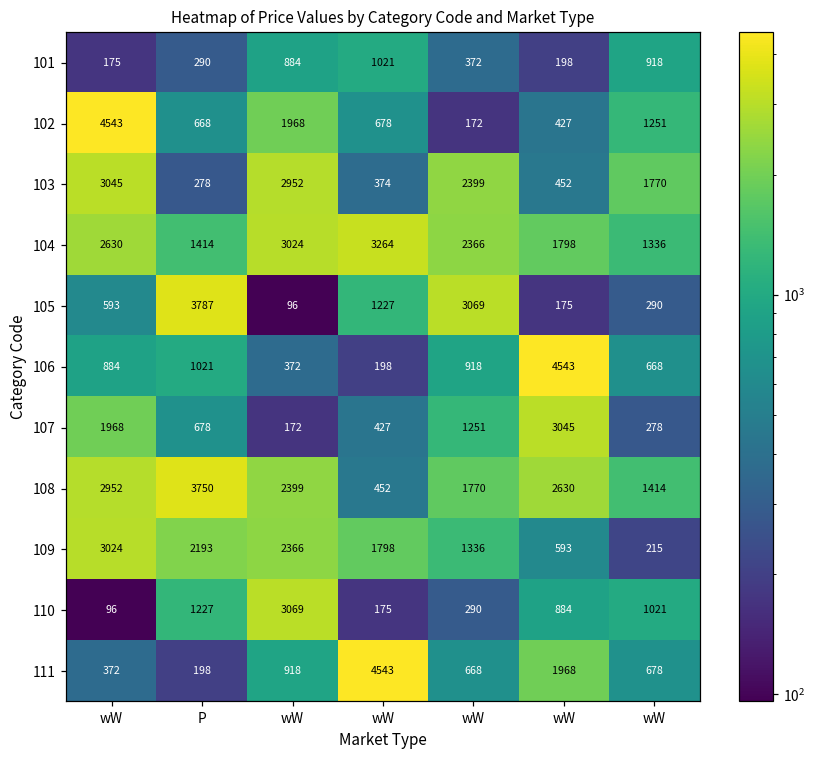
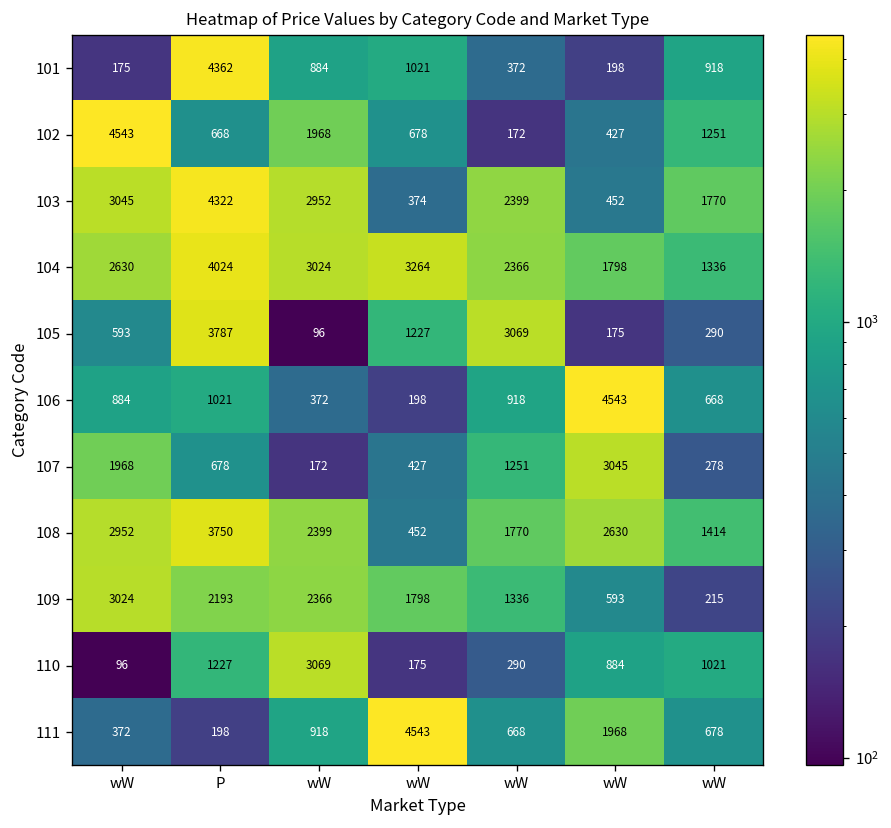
  {
    "101": {
-     "P": 290
+     "P": 4362
    },
    "102": {
      "P": 668
    },
    "103": {
-     "P": 278
+     "P": 4322
    },
    "104": {
-     "P": 1414
+     "P": 4024
    },
    "105": {
      "P": 3787
    },
    "106": {
      "P": 1021
    },
    "107": {
      "P": 678
    },
    "108": {
      "P": 3750
    },
    "109": {
      "P": 2193
    },
    "110": {
      "P": 1227
    },
    "111": {
      "P": 198
    }
  }
